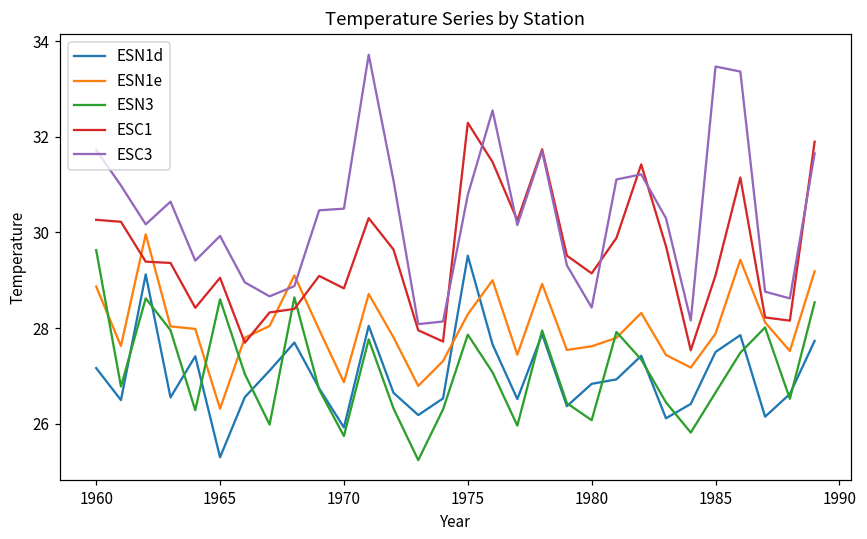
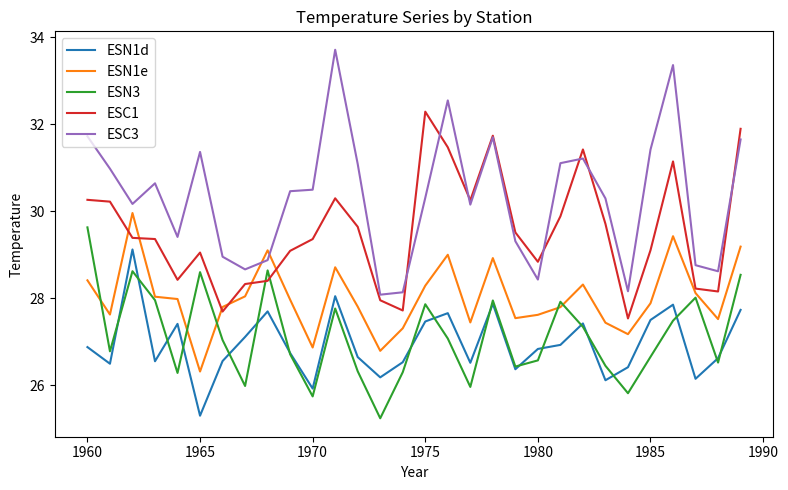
  {
    "ESN1d": {
-     "1960": 27.2,
+     "1960": 26.9,
      "1965": 25.3,
      "1970": 25.9,
-     "1975": 29.5,
+     "1975": 27.5,
      "1980": 26.8,
      "1985": 27.5
    },
    "ESN1e": {
-     "1960": 28.9,
+     "1960": 28.4,
      "1965": 26.3,
      "1970": 26.9,
      "1975": 28.3,
      "1980": 27.6,
      "1985": 27.9
    },
    "ESN3": {
      "1960": 29.6,
      "1965": 28.6,
      "1970": 25.7,
      "1975": 27.9,
-     "1980": 26.1,
+     "1980": 26.6,
      "1985": 26.7
    },
    "ESC1": {
      "1960": 30.3,
      "1965": 29.1,
-     "1970": 28.8,
+     "1970": 29.4,
      "1975": 32.3,
-     "1980": 29.1,
+     "1980": 28.8,
      "1985": 29.1
    },
    "ESC3": {
-     "1965": 29.9,
+     "1965": 31.4,
      "1970": 30.5,
-     "1975": 30.8,
+     "1975": 30.3,
      "1980": 28.4,
-     "1985": 33.5
+     "1985": 31.4
    }
  }
